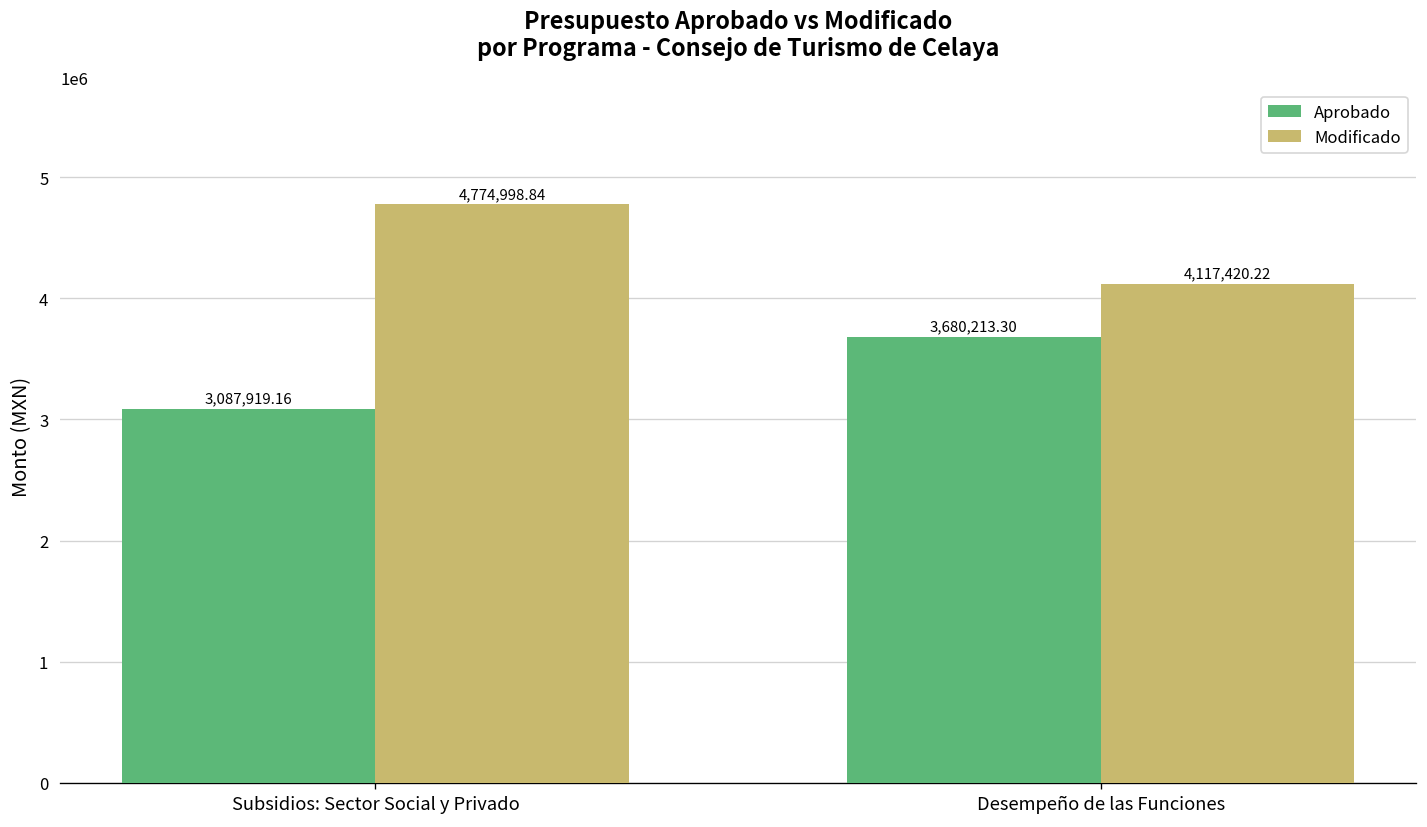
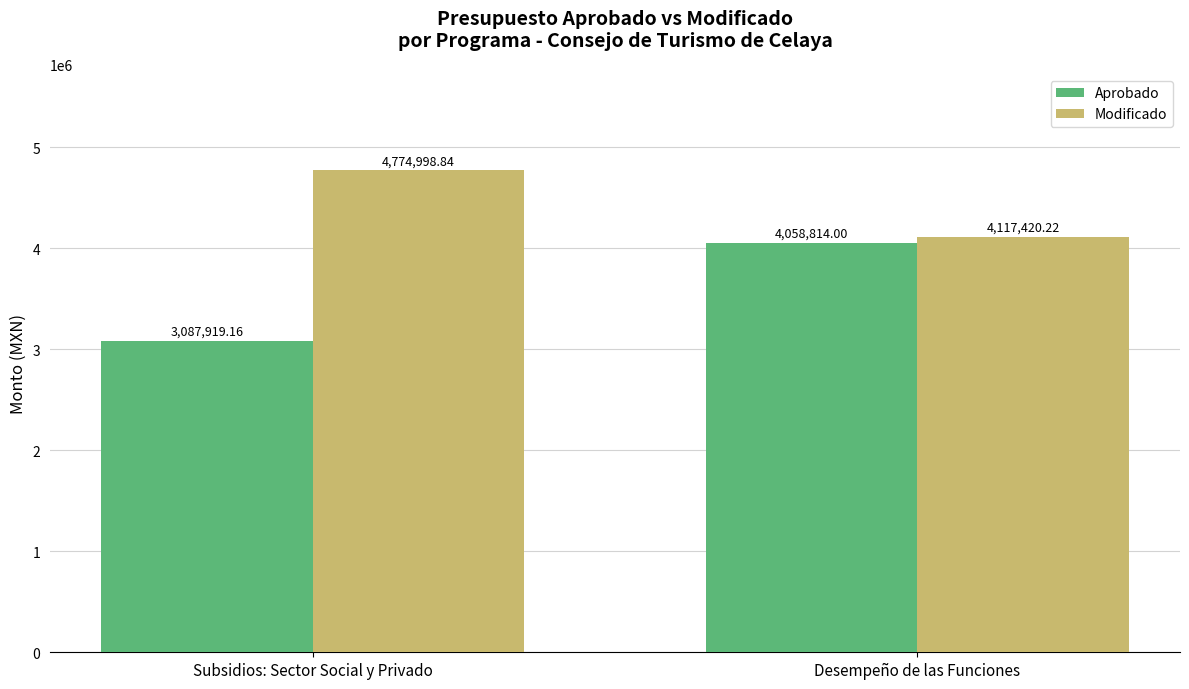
  {
    "Aprobado": {
      "Subsidios: Sector Social y Privado": "3,087,919.16",
-     "Desempeño de las Funciones": "3,680,213.30"
+     "Desempeño de las Funciones": "4,058,814.00"
    },
    "Modificado": {
      "Subsidios: Sector Social y Privado": "4,774,998.84",
      "Desempeño de las Funciones": "4,117,420.22"
    }
  }
